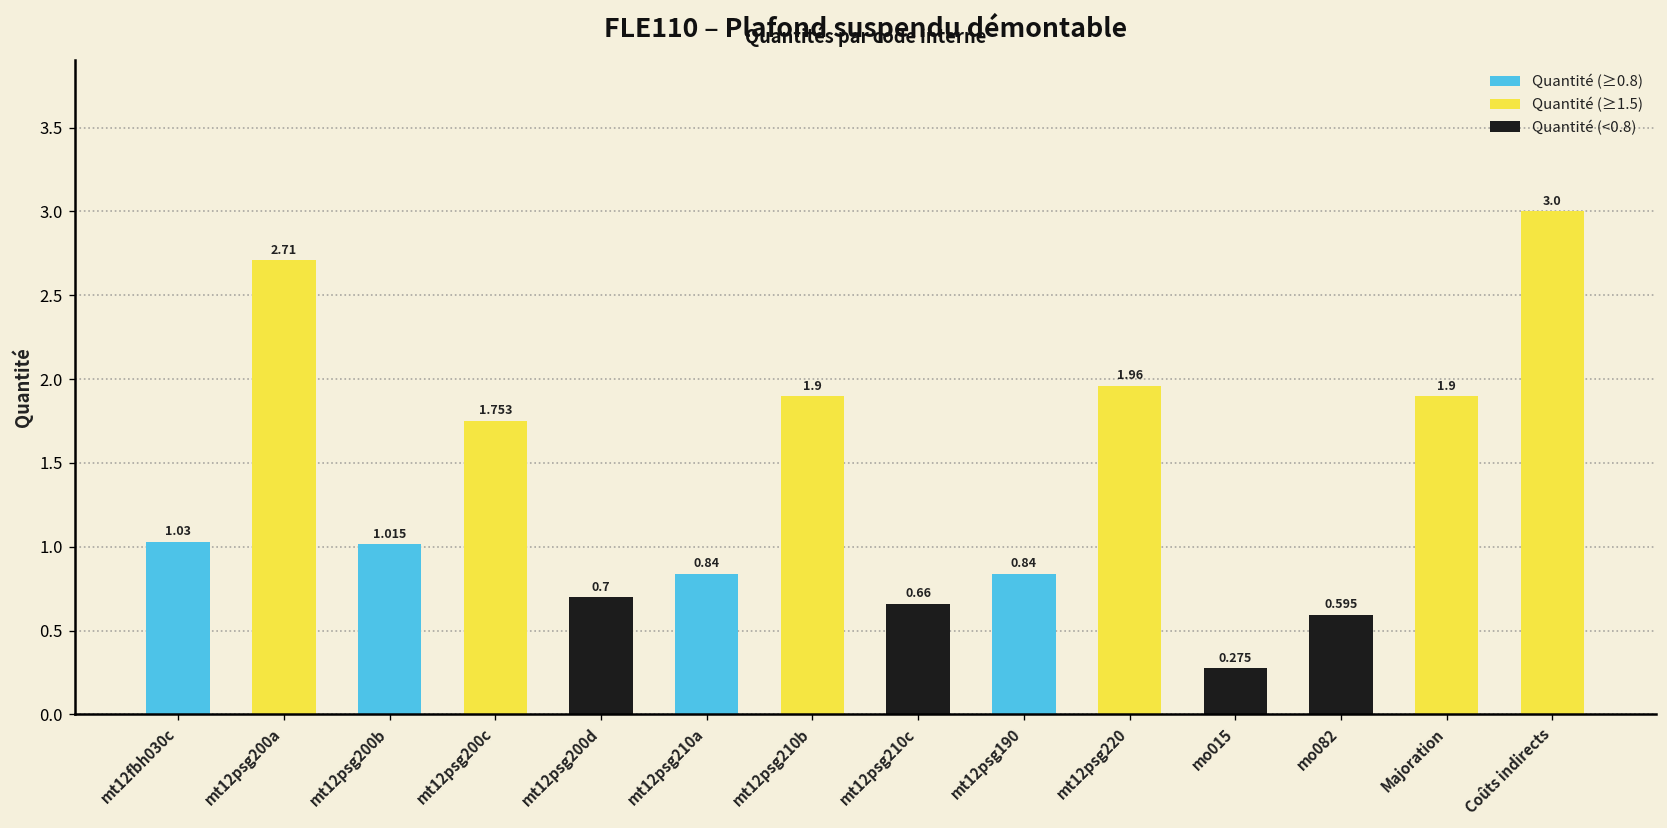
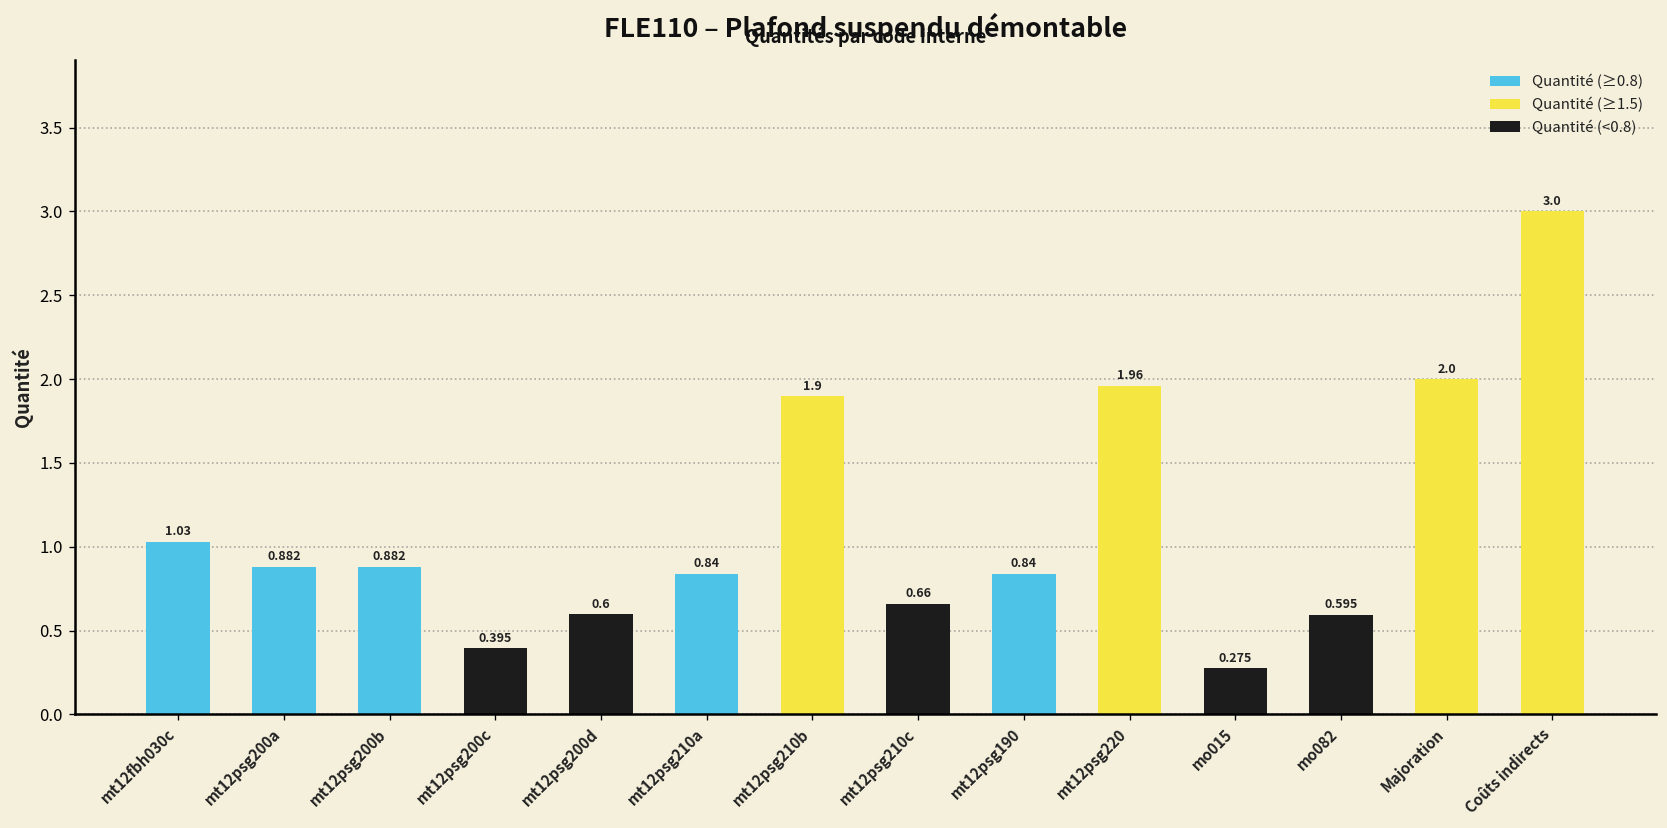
  {
    "mt12fbh030c": 1.03,
-   "mt12psg200a": 2.71,
-   "mt12psg200b": 1.015,
-   "mt12psg200c": 1.753,
-   "mt12psg200d": 0.7,
+   "mt12psg200a": 0.882,
+   "mt12psg200b": 0.882,
+   "mt12psg200c": 0.395,
+   "mt12psg200d": 0.6,
    "mt12psg210a": 0.84,
    "mt12psg210b": 1.9,
    "mt12psg210c": 0.66,
    "mt12psg190": 0.84,
    "mt12psg220": 1.96,
    "mo015": 0.275,
    "mo082": 0.595,
-   "Majoration": 1.9,
+   "Majoration": 2.0,
    "Coûts indirects": 3.0
  }
